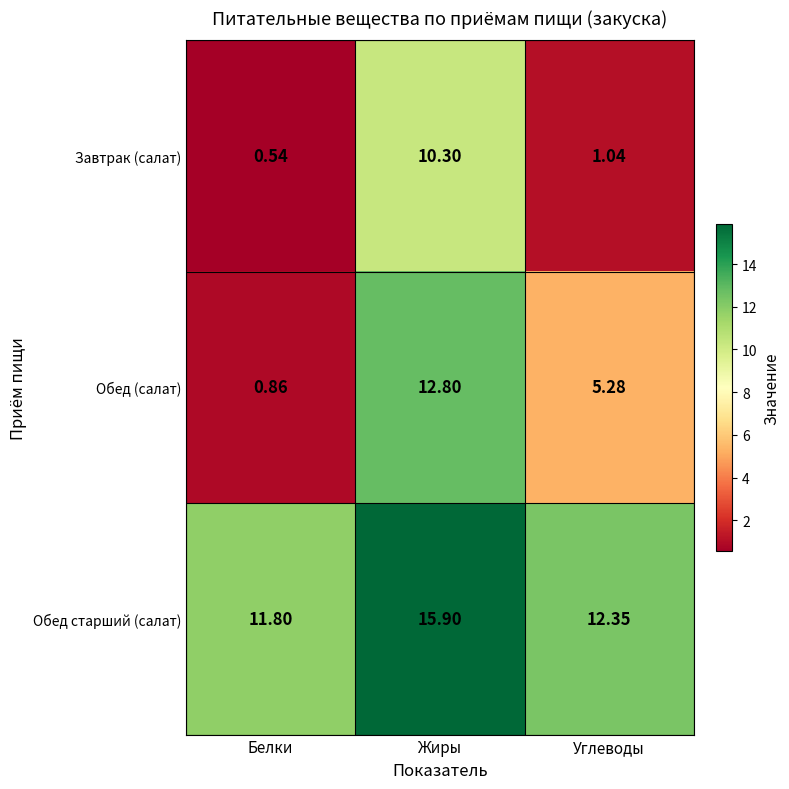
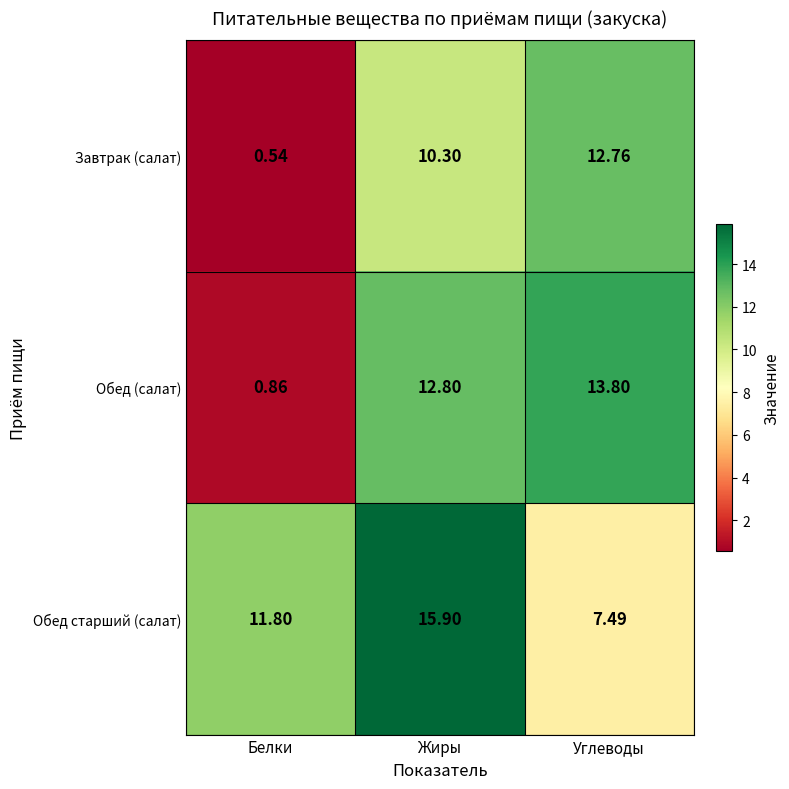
  {
    "Завтрак (салат)": {
      "Белки": 0.54,
      "Жиры": 10.30,
-     "Углеводы": 1.04
+     "Углеводы": 12.76
    },
    "Обед (салат)": {
      "Белки": 0.86,
      "Жиры": 12.80,
-     "Углеводы": 5.28
+     "Углеводы": 13.80
    },
    "Обед старший (салат)": {
      "Белки": 11.80,
      "Жиры": 15.90,
-     "Углеводы": 12.35
+     "Углеводы": 7.49
    }
  }
